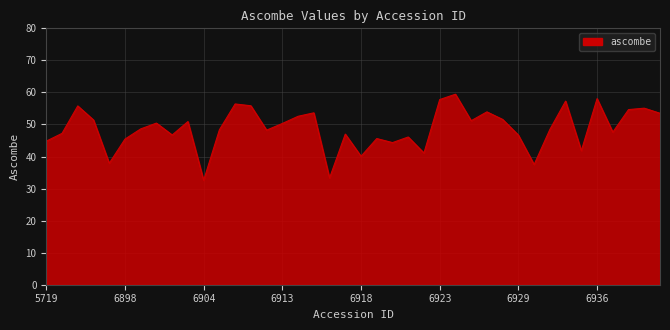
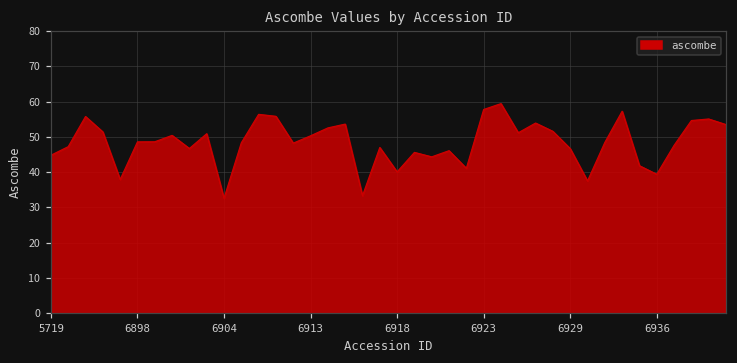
  {
    "5719": 45,
-   "6898": 45,
+   "6898": 49,
    "6904": 33,
    "6913": 50,
    "6918": 40,
    "6923": 58,
    "6929": 47,
-   "6936": 58
+   "6936": 39
  }
